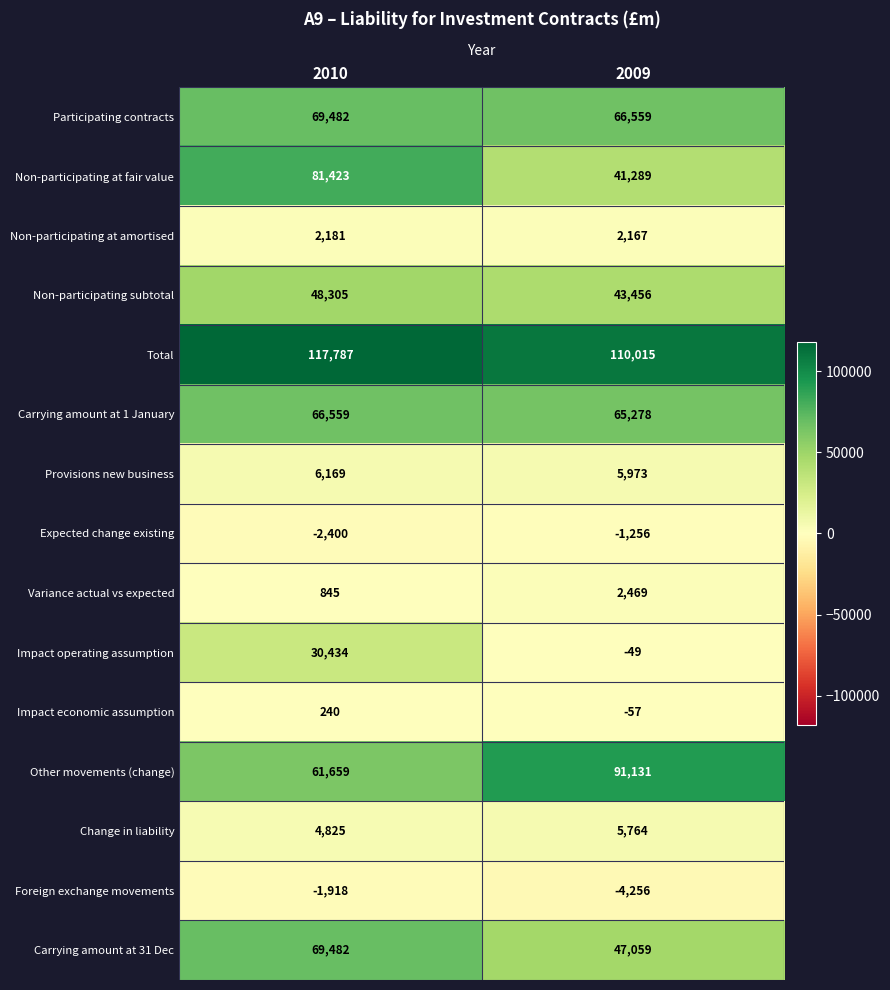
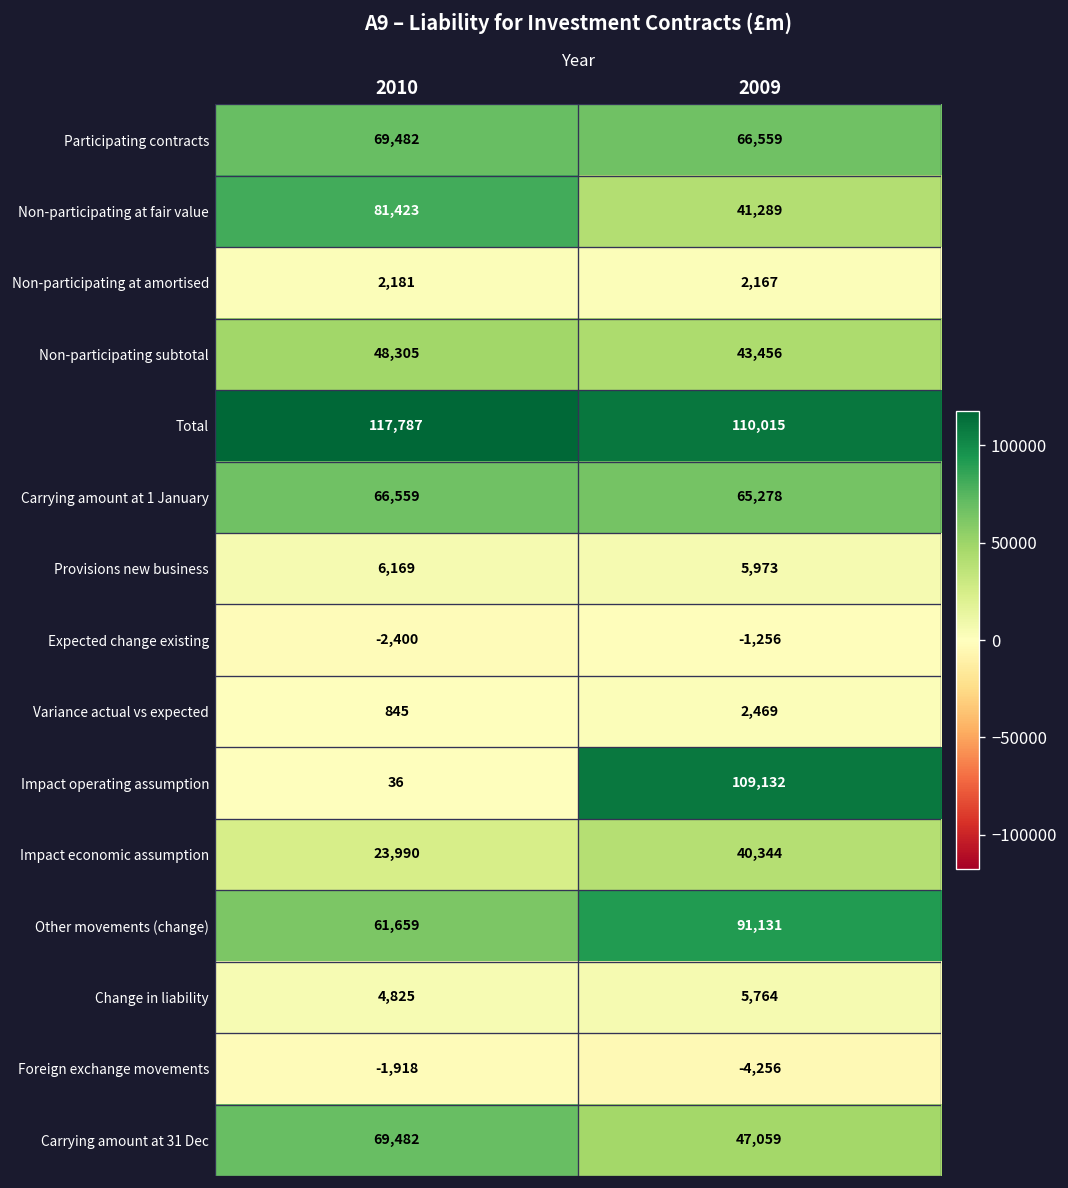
  {
    "Participating contracts": {
      "2010": "69,482",
      "2009": "66,559"
    },
    "Non-participating at fair value": {
      "2010": "81,423",
      "2009": "41,289"
    },
    "Non-participating at amortised": {
      "2010": "2,181",
      "2009": "2,167"
    },
    "Non-participating subtotal": {
      "2010": "48,305",
      "2009": "43,456"
    },
    "Total": {
      "2010": "117,787",
      "2009": "110,015"
    },
    "Carrying amount at 1 January": {
      "2010": "66,559",
      "2009": "65,278"
    },
    "Provisions new business": {
      "2010": "6,169",
      "2009": "5,973"
    },
    "Expected change existing": {
      "2010": "-2,400",
      "2009": "-1,256"
    },
    "Variance actual vs expected": {
      "2010": "845",
      "2009": "2,469"
    },
    "Impact operating assumption": {
-     "2010": "30,434",
-     "2009": "-49"
+     "2010": "36",
+     "2009": "109,132"
    },
    "Impact economic assumption": {
-     "2010": "240",
-     "2009": "-57"
+     "2010": "23,990",
+     "2009": "40,344"
    },
    "Other movements (change)": {
      "2010": "61,659",
      "2009": "91,131"
    },
    "Change in liability": {
      "2010": "4,825",
      "2009": "5,764"
    },
    "Foreign exchange movements": {
      "2010": "-1,918",
      "2009": "-4,256"
    },
    "Carrying amount at 31 Dec": {
      "2010": "69,482",
      "2009": "47,059"
    }
  }
